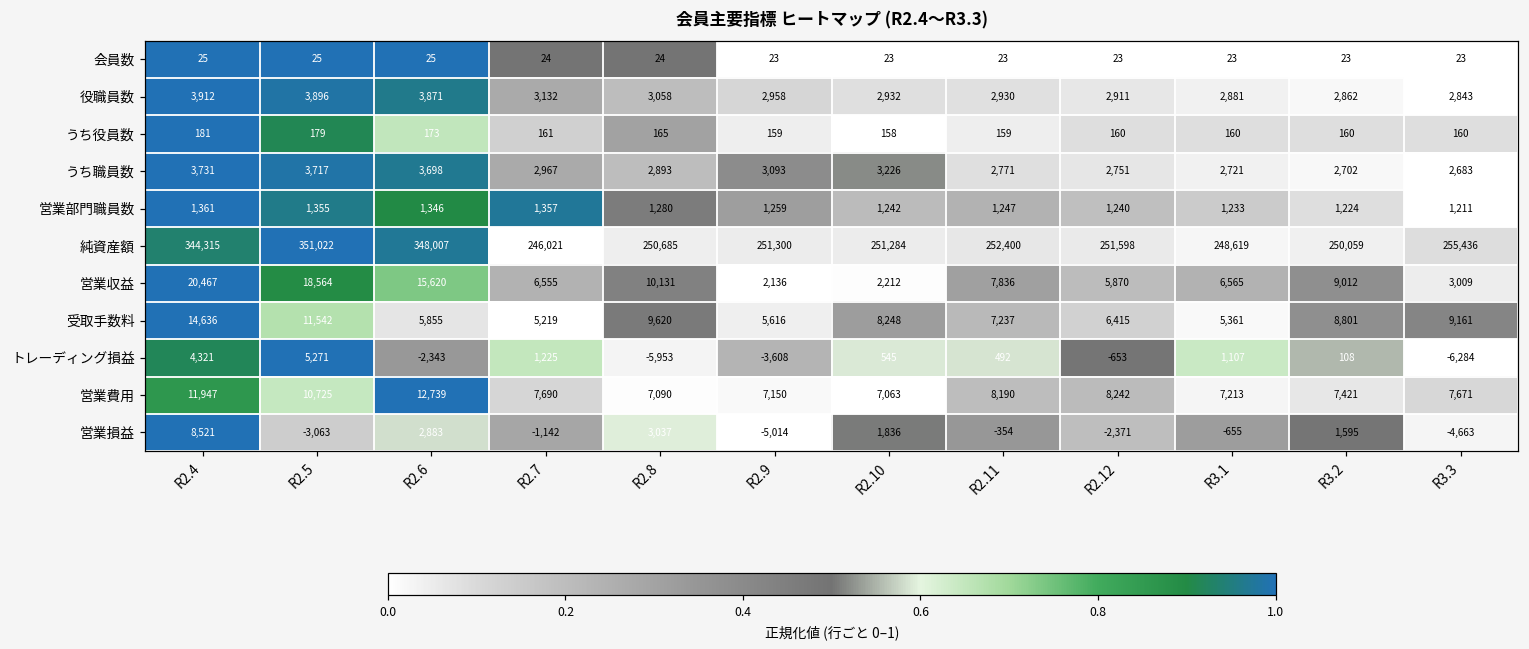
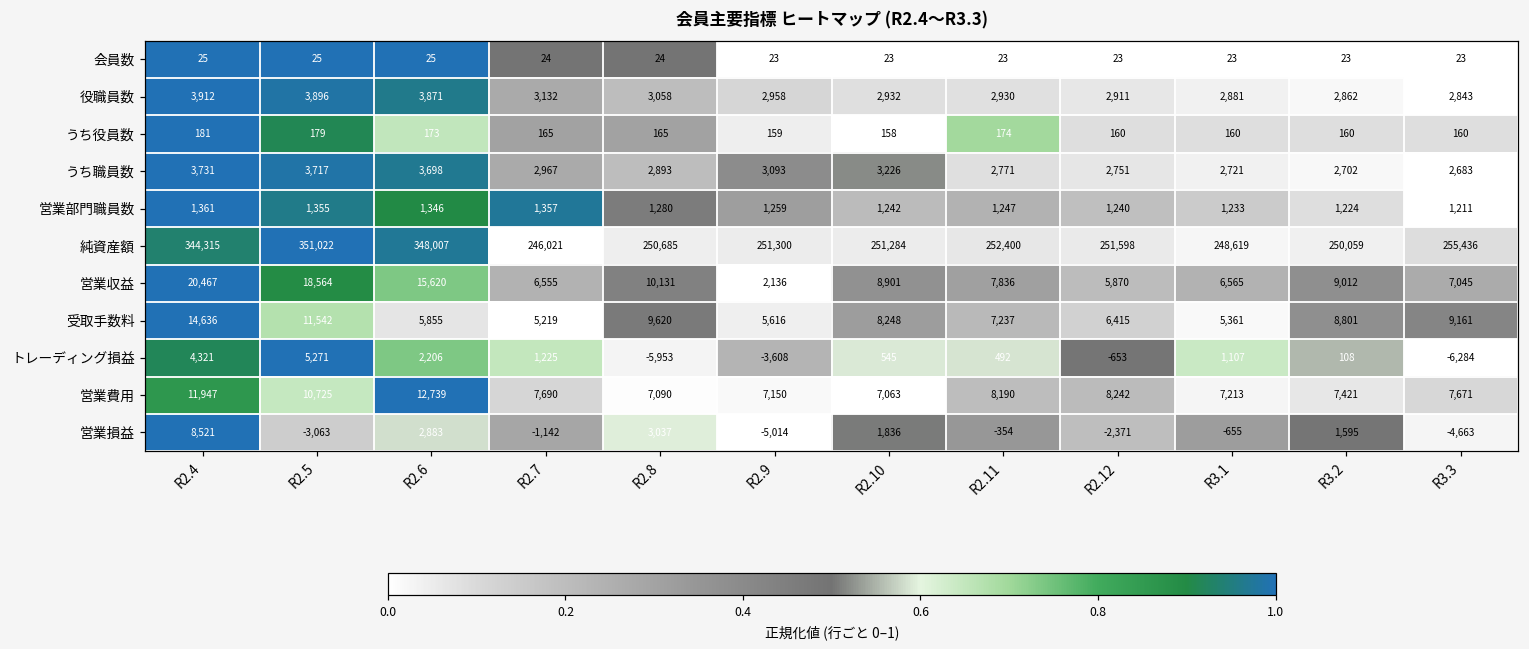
  {
    "会員数": {
      "R2.4": "25",
      "R2.5": "25",
      "R2.6": "25",
      "R2.7": "24",
      "R2.8": "24",
      "R2.9": "23",
      "R2.10": "23",
      "R2.11": "23",
      "R2.12": "23",
      "R3.1": "23",
      "R3.2": "23",
      "R3.3": "23"
    },
    "役職員数": {
      "R2.4": "3,912",
      "R2.5": "3,896",
      "R2.6": "3,871",
      "R2.7": "3,132",
      "R2.8": "3,058",
      "R2.9": "2,958",
      "R2.10": "2,932",
      "R2.11": "2,930",
      "R2.12": "2,911",
      "R3.1": "2,881",
      "R3.2": "2,862",
      "R3.3": "2,843"
    },
    "うち役員数": {
      "R2.4": "181",
      "R2.5": "179",
      "R2.6": "173",
-     "R2.7": "161",
+     "R2.7": "165",
      "R2.8": "165",
      "R2.9": "159",
      "R2.10": "158",
-     "R2.11": "159",
+     "R2.11": "174",
      "R2.12": "160",
      "R3.1": "160",
      "R3.2": "160",
      "R3.3": "160"
    },
    "うち職員数": {
      "R2.4": "3,731",
      "R2.5": "3,717",
      "R2.6": "3,698",
      "R2.7": "2,967",
      "R2.8": "2,893",
      "R2.9": "3,093",
      "R2.10": "3,226",
      "R2.11": "2,771",
      "R2.12": "2,751",
      "R3.1": "2,721",
      "R3.2": "2,702",
      "R3.3": "2,683"
    },
    "営業部門職員数": {
      "R2.4": "1,361",
      "R2.5": "1,355",
      "R2.6": "1,346",
      "R2.7": "1,357",
      "R2.8": "1,280",
      "R2.9": "1,259",
      "R2.10": "1,242",
      "R2.11": "1,247",
      "R2.12": "1,240",
      "R3.1": "1,233",
      "R3.2": "1,224",
      "R3.3": "1,211"
    },
    "純資産額": {
      "R2.4": "344,315",
      "R2.5": "351,022",
      "R2.6": "348,007",
      "R2.7": "246,021",
      "R2.8": "250,685",
      "R2.9": "251,300",
      "R2.10": "251,284",
      "R2.11": "252,400",
      "R2.12": "251,598",
      "R3.1": "248,619",
      "R3.2": "250,059",
      "R3.3": "255,436"
    },
    "営業収益": {
      "R2.4": "20,467",
      "R2.5": "18,564",
      "R2.6": "15,620",
      "R2.7": "6,555",
      "R2.8": "10,131",
      "R2.9": "2,136",
-     "R2.10": "2,212",
+     "R2.10": "8,901",
      "R2.11": "7,836",
      "R2.12": "5,870",
      "R3.1": "6,565",
      "R3.2": "9,012",
-     "R3.3": "3,009"
+     "R3.3": "7,045"
    },
    "受取手数料": {
      "R2.4": "14,636",
      "R2.5": "11,542",
      "R2.6": "5,855",
      "R2.7": "5,219",
      "R2.8": "9,620",
      "R2.9": "5,616",
      "R2.10": "8,248",
      "R2.11": "7,237",
      "R2.12": "6,415",
      "R3.1": "5,361",
      "R3.2": "8,801",
      "R3.3": "9,161"
    },
    "トレーディング損益": {
      "R2.4": "4,321",
      "R2.5": "5,271",
-     "R2.6": "-2,343",
+     "R2.6": "2,206",
      "R2.7": "1,225",
      "R2.8": "-5,953",
      "R2.9": "-3,608",
      "R2.12": "-653",
      "R3.1": "1,107",
      "R3.2": "108",
      "R3.3": "-6,284"
    },
    "営業費用": {
      "R2.4": "11,947",
      "R2.5": "10,725",
      "R2.6": "12,739",
      "R2.7": "7,690",
      "R2.8": "7,090",
      "R2.9": "7,150",
      "R2.10": "7,063",
      "R2.11": "8,190",
      "R2.12": "8,242",
      "R3.1": "7,213",
      "R3.2": "7,421",
      "R3.3": "7,671"
    },
    "営業損益": {
      "R2.4": "8,521",
      "R2.5": "-3,063",
      "R2.6": "2,883",
      "R2.7": "-1,142",
      "R2.9": "-5,014",
      "R2.10": "1,836",
      "R2.11": "-354",
      "R2.12": "-2,371",
      "R3.1": "-655",
      "R3.2": "1,595",
      "R3.3": "-4,663"
    }
  }
